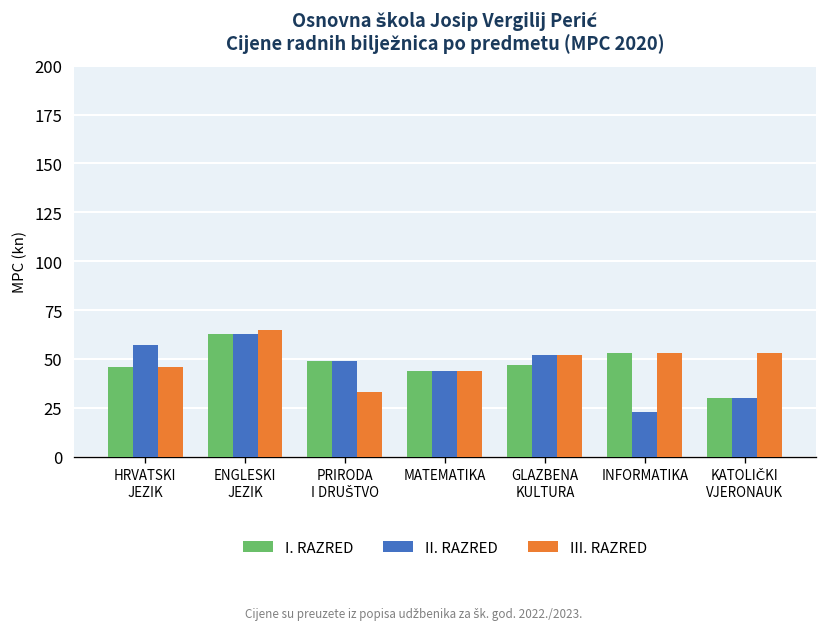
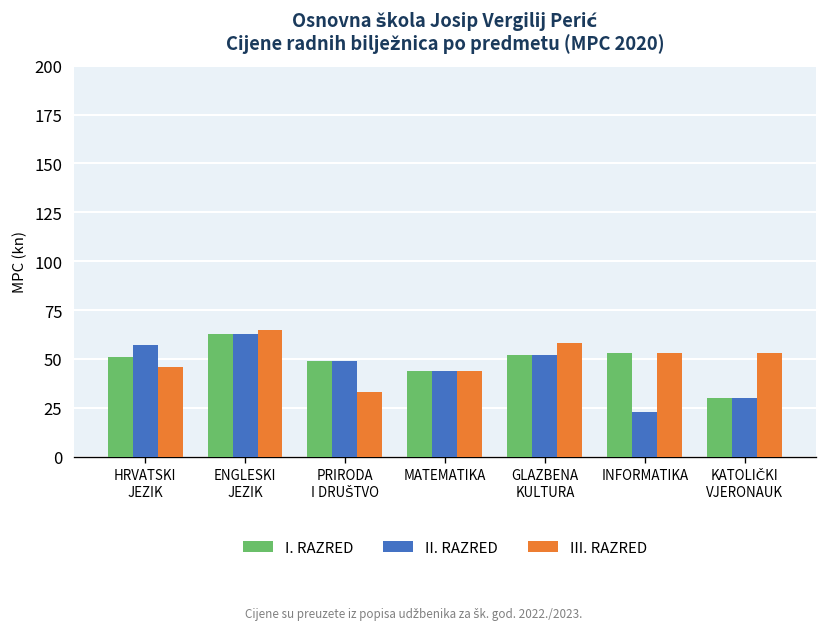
  {
    "I. RAZRED": {
-     "HRVATSKI JEZIK": 46,
+     "HRVATSKI JEZIK": 51,
      "ENGLESKI JEZIK": 63,
      "PRIRODA I DRUŠTVO": 49,
      "MATEMATIKA": 44,
-     "GLAZBENA KULTURA": 47,
+     "GLAZBENA KULTURA": 52,
      "INFORMATIKA": 53,
      "KATOLIČKI VJERONAUK": 30
    },
    "II. RAZRED": {
      "HRVATSKI JEZIK": 57,
      "ENGLESKI JEZIK": 63,
      "PRIRODA I DRUŠTVO": 49,
      "MATEMATIKA": 44,
      "GLAZBENA KULTURA": 52,
      "INFORMATIKA": 23,
      "KATOLIČKI VJERONAUK": 30
    },
    "III. RAZRED": {
      "HRVATSKI JEZIK": 46,
      "ENGLESKI JEZIK": 65,
      "PRIRODA I DRUŠTVO": 33,
      "MATEMATIKA": 44,
-     "GLAZBENA KULTURA": 52,
+     "GLAZBENA KULTURA": 58,
      "INFORMATIKA": 53,
      "KATOLIČKI VJERONAUK": 53
    }
  }
